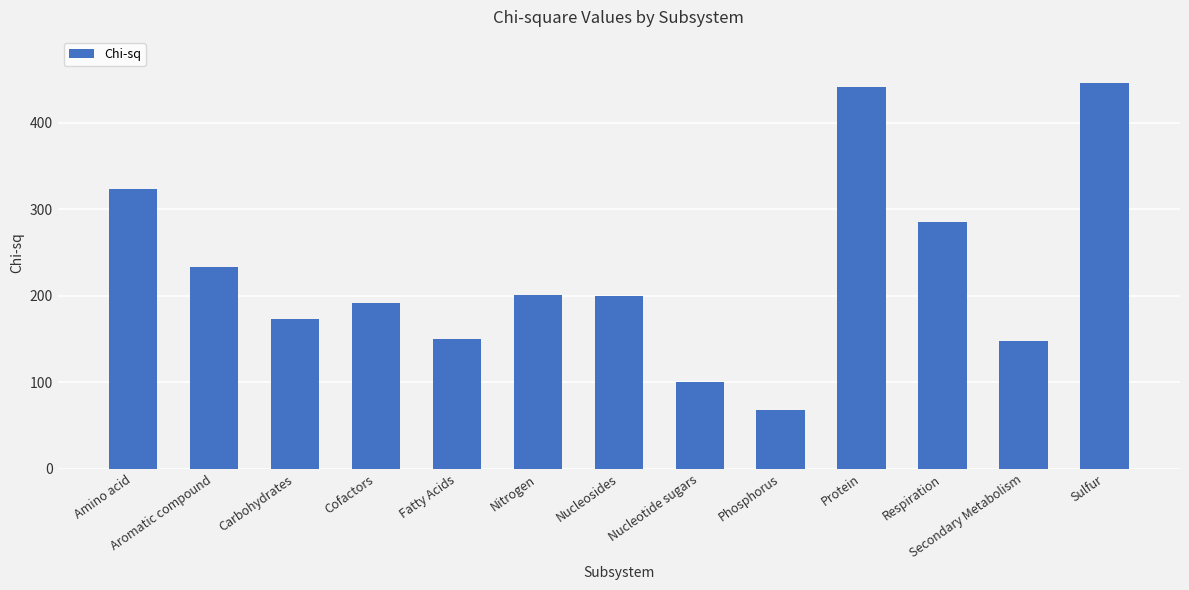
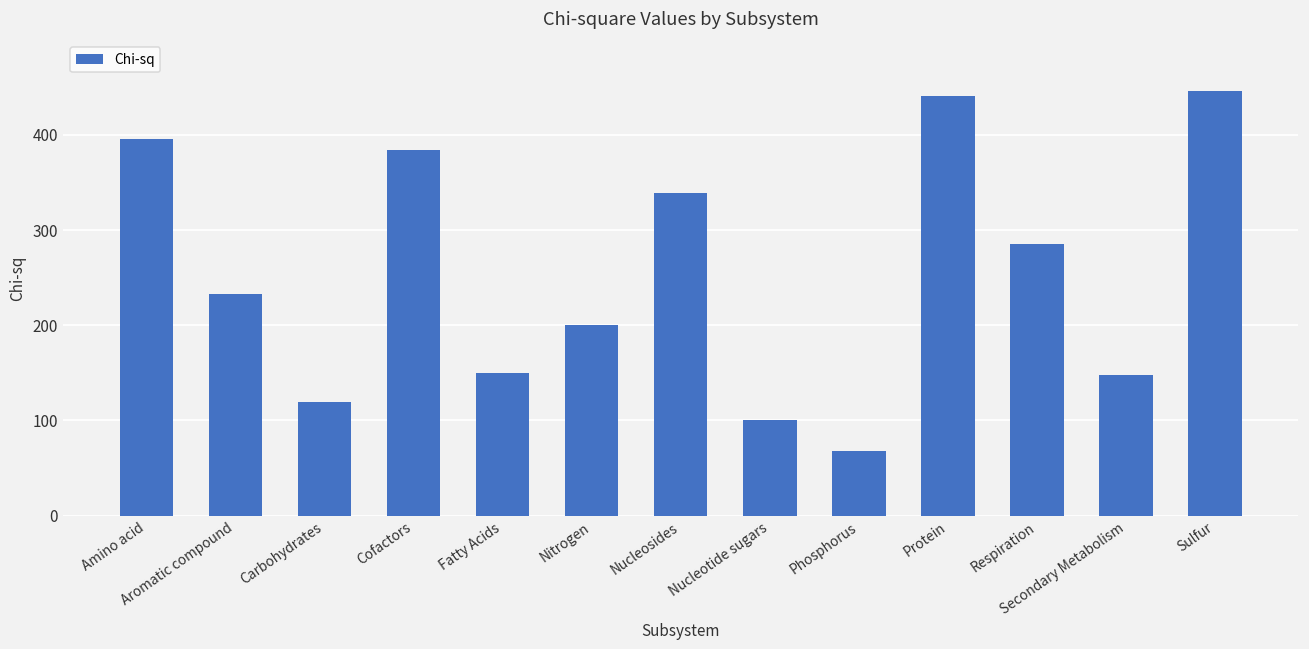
  {
-   "Amino acid": 320,
+   "Amino acid": 400,
    "Aromatic compound": 230,
-   "Carbohydrates": 170,
-   "Cofactors": 190,
+   "Carbohydrates": 120,
+   "Cofactors": 380,
    "Fatty Acids": 150,
    "Nitrogen": 200,
-   "Nucleosides": 200,
+   "Nucleosides": 340,
    "Nucleotide sugars": 100,
    "Phosphorus": 70,
    "Protein": 440,
    "Respiration": 290,
    "Secondary Metabolism": 150,
    "Sulfur": 450
  }
